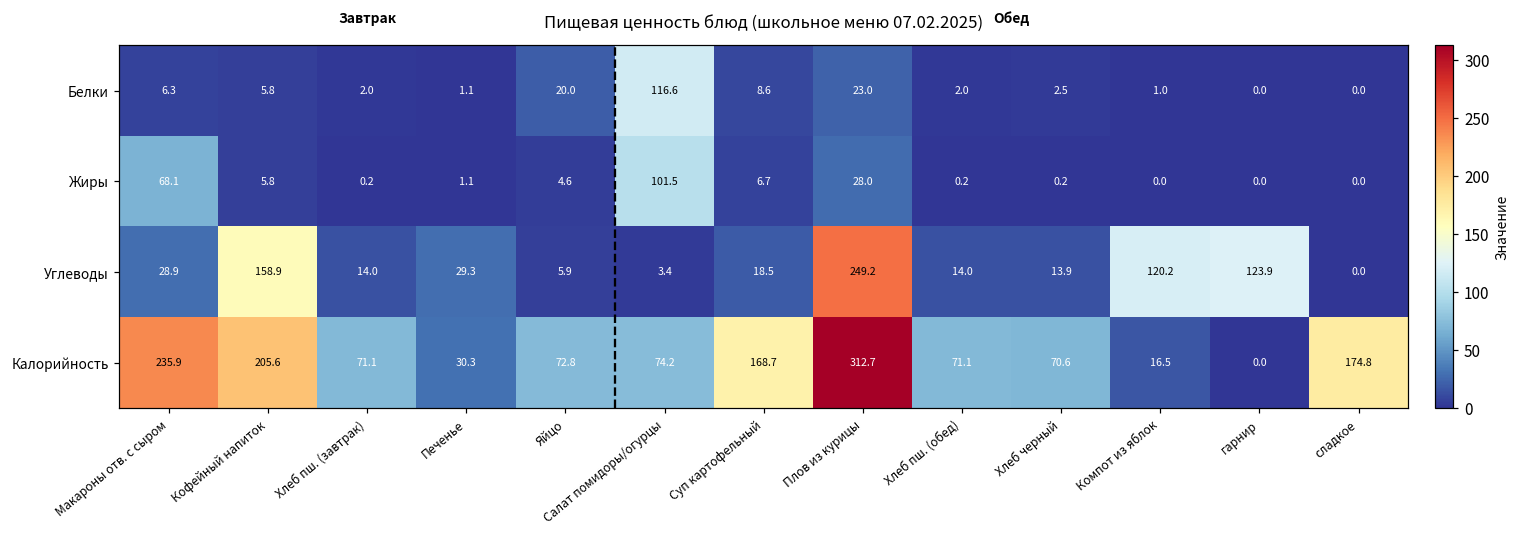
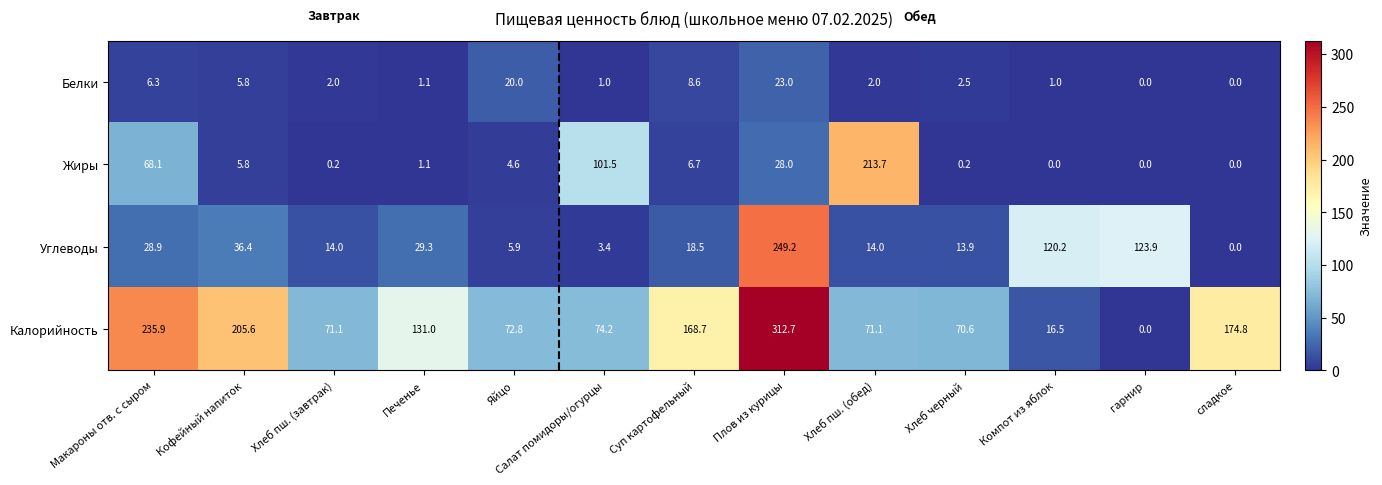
  {
    "Белки": {
      "Макароны отв. с сыром": 6.3,
      "Кофейный напиток": 5.8,
      "Хлеб пш. (завтрак)": 2.0,
      "Печенье": 1.1,
      "Яйцо": 20.0,
-     "Салат помидоры/огурцы": 116.6,
+     "Салат помидоры/огурцы": 1.0,
      "Суп картофельный": 8.6,
      "Плов из курицы": 23.0,
      "Хлеб пш. (обед)": 2.0,
      "Хлеб черный": 2.5,
      "Компот из яблок": 1.0,
      "гарнир": 0.0,
      "сладкое": 0.0
    },
    "Жиры": {
      "Макароны отв. с сыром": 68.1,
      "Кофейный напиток": 5.8,
      "Хлеб пш. (завтрак)": 0.2,
      "Печенье": 1.1,
      "Яйцо": 4.6,
      "Салат помидоры/огурцы": 101.5,
      "Суп картофельный": 6.7,
      "Плов из курицы": 28.0,
-     "Хлеб пш. (обед)": 0.2,
+     "Хлеб пш. (обед)": 213.7,
      "Хлеб черный": 0.2,
      "Компот из яблок": 0.0,
      "гарнир": 0.0,
      "сладкое": 0.0
    },
    "Углеводы": {
      "Макароны отв. с сыром": 28.9,
-     "Кофейный напиток": 158.9,
+     "Кофейный напиток": 36.4,
      "Хлеб пш. (завтрак)": 14.0,
      "Печенье": 29.3,
      "Яйцо": 5.9,
      "Салат помидоры/огурцы": 3.4,
      "Суп картофельный": 18.5,
      "Плов из курицы": 249.2,
      "Хлеб пш. (обед)": 14.0,
      "Хлеб черный": 13.9,
      "Компот из яблок": 120.2,
      "гарнир": 123.9,
      "сладкое": 0.0
    },
    "Калорийность": {
      "Макароны отв. с сыром": 235.9,
      "Кофейный напиток": 205.6,
      "Хлеб пш. (завтрак)": 71.1,
-     "Печенье": 30.3,
+     "Печенье": 131.0,
      "Яйцо": 72.8,
      "Салат помидоры/огурцы": 74.2,
      "Суп картофельный": 168.7,
      "Плов из курицы": 312.7,
      "Хлеб пш. (обед)": 71.1,
      "Хлеб черный": 70.6,
      "Компот из яблок": 16.5,
      "гарнир": 0.0,
      "сладкое": 174.8
    }
  }
